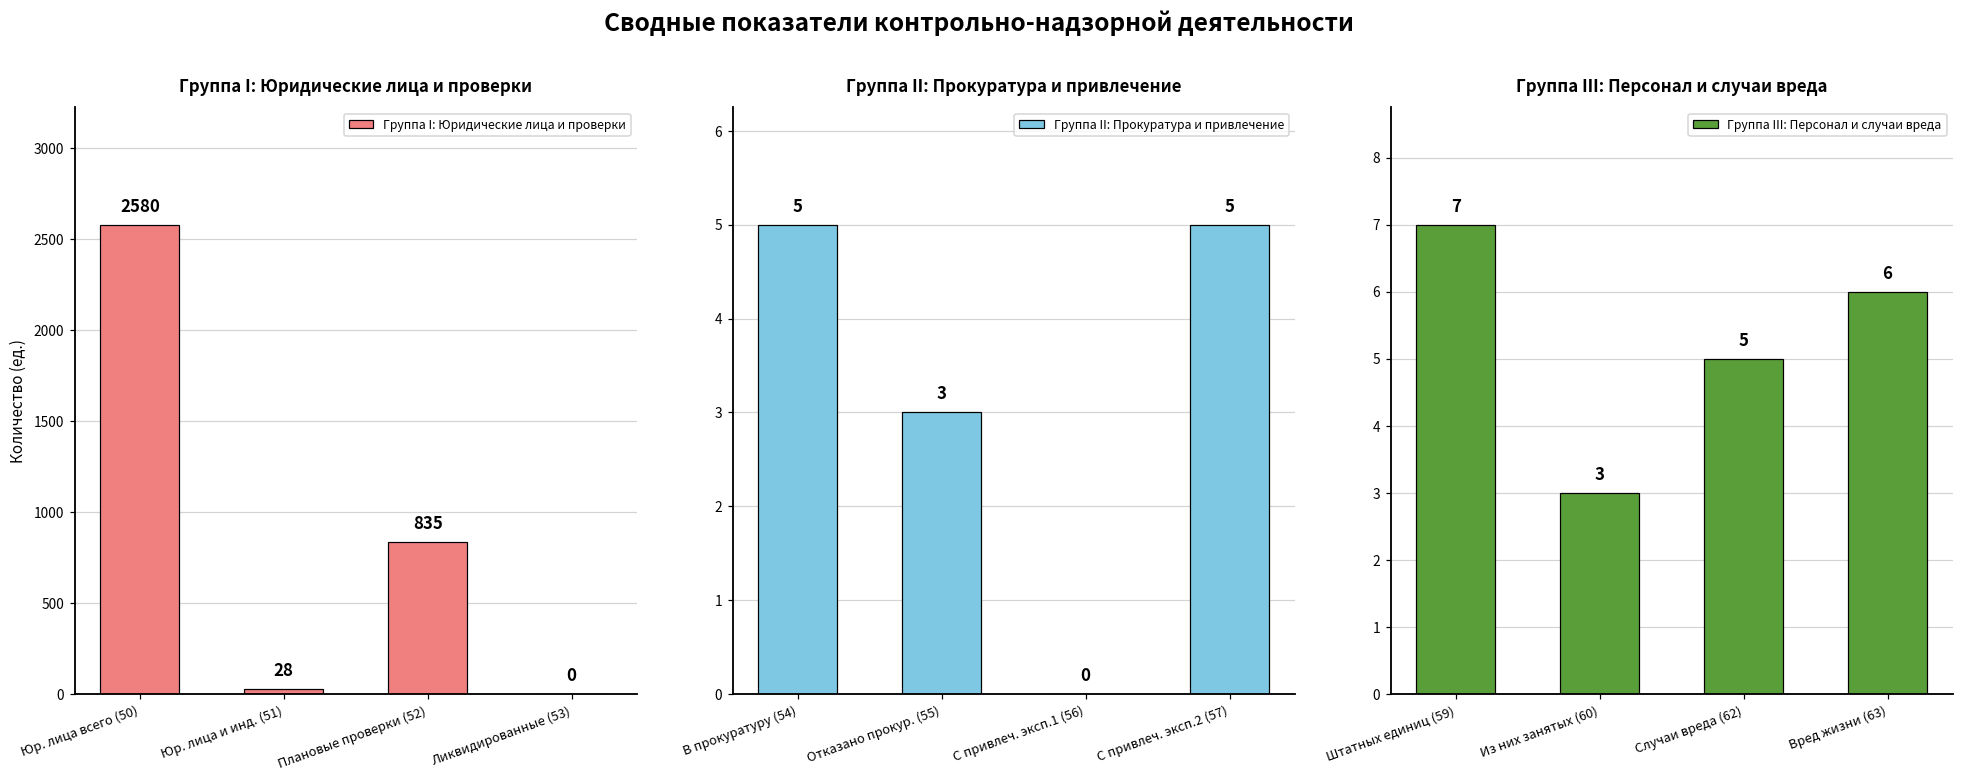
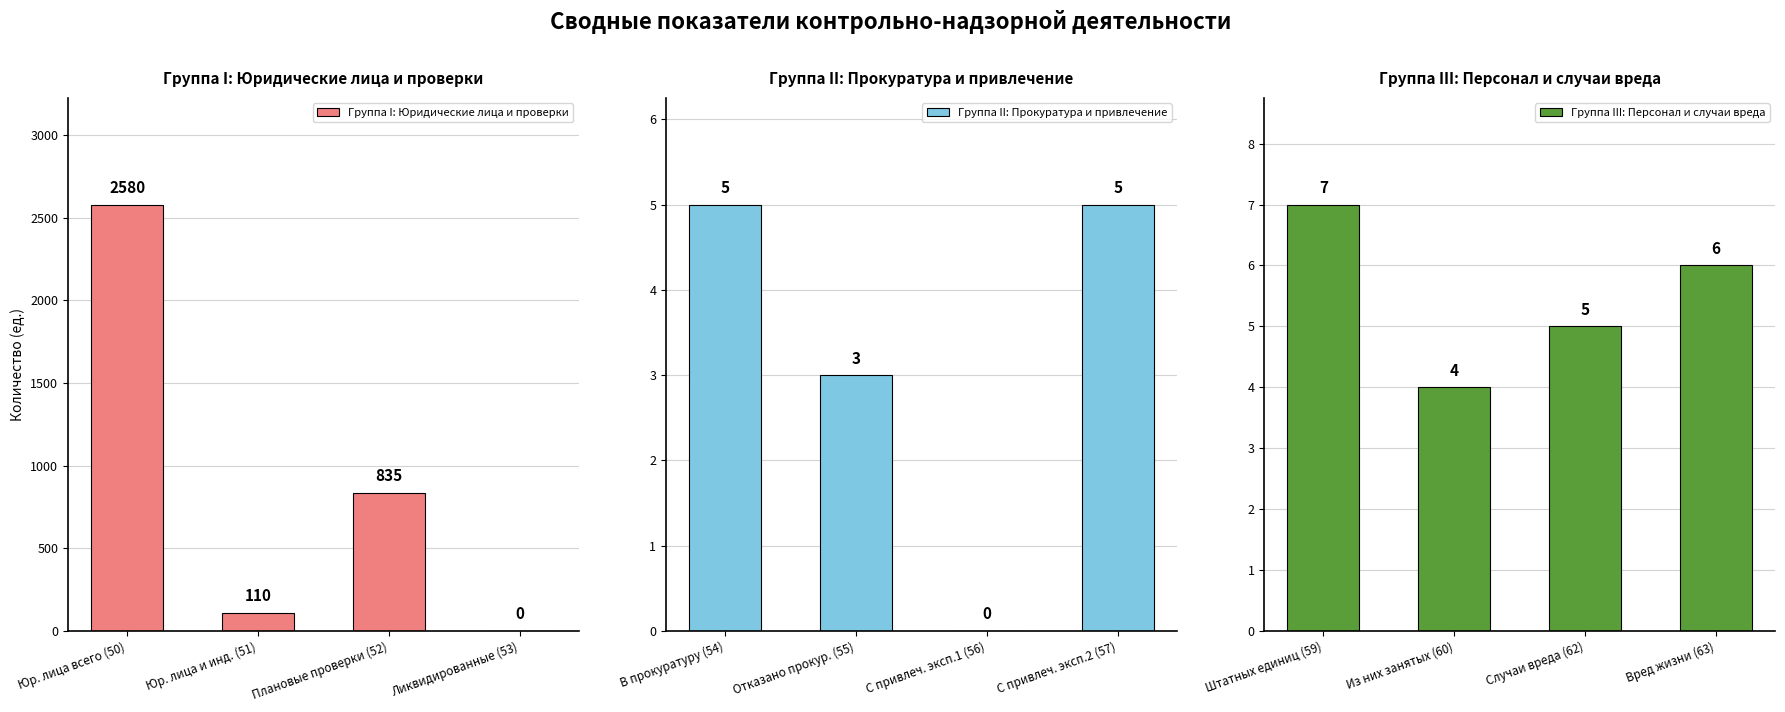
  {
    "Группа I: Юридические лица и проверки": {
      "Юр. лица всего (50)": 2580,
-     "Юр. лица и инд. (51)": 28,
+     "Юр. лица и инд. (51)": 110,
      "Плановые проверки (52)": 835,
      "Ликвидированные (53)": 0
    },
    "Группа II: Прокуратура и привлечение": {
      "В прокуратуру (54)": 5,
      "Отказано прокур. (55)": 3,
      "С привлеч. эксп.1 (56)": 0,
      "С привлеч. эксп.2 (57)": 5
    },
    "Группа III: Персонал и случаи вреда": {
      "Штатных единиц (59)": 7,
-     "Из них занятых (60)": 3,
+     "Из них занятых (60)": 4,
      "Случаи вреда (62)": 5,
      "Вред жизни (63)": 6
    }
  }
